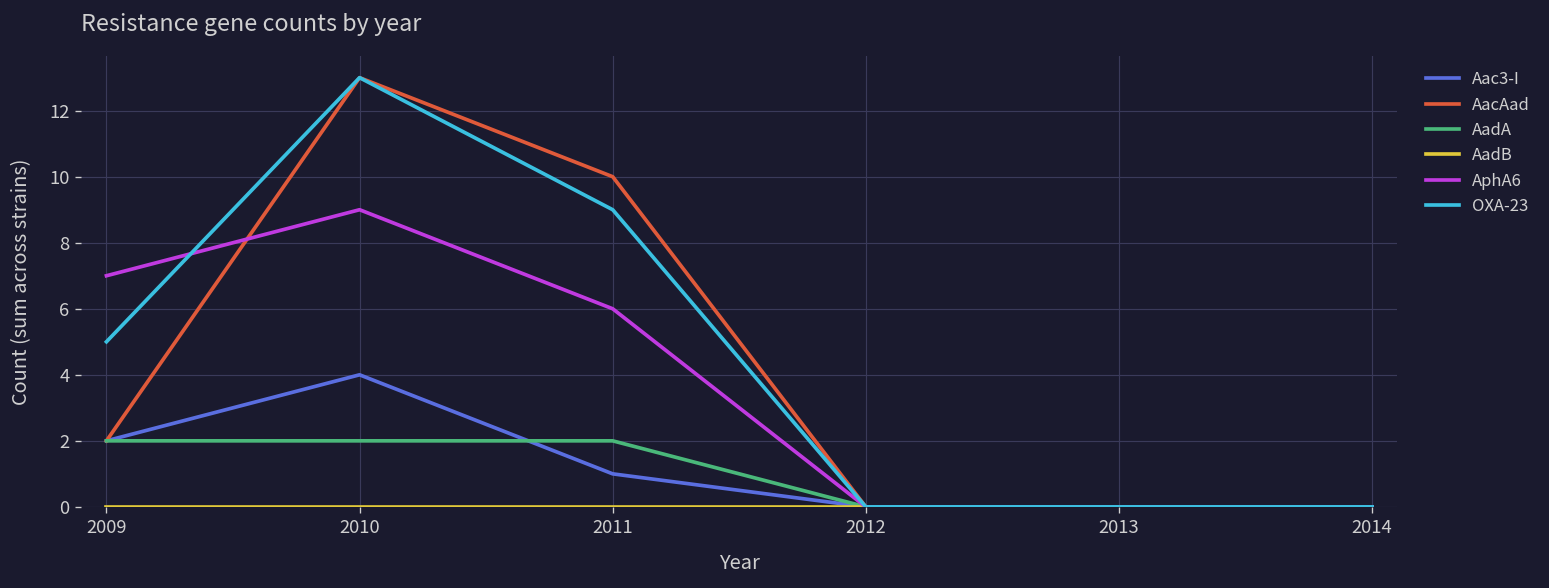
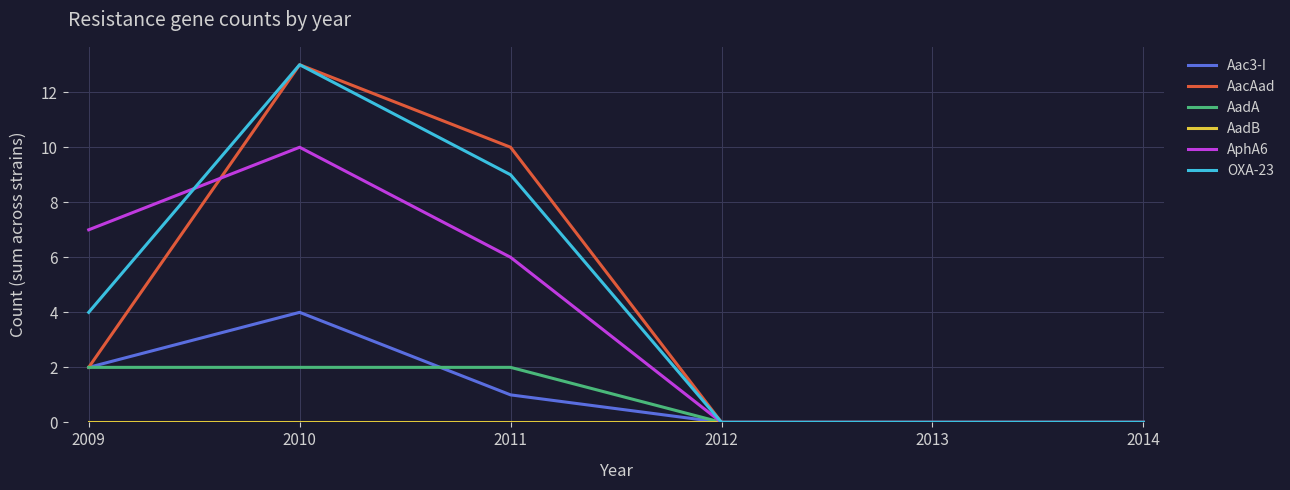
  {
    "Aac3-I": {
      "2010": 4,
      "2011": 1
    },
    "AacAad": {
      "2011": 10
    },
    "AadA": {
      "2010": 2,
      "2011": 2
    },
    "AadB": {
      "2009": 0,
      "2010": 0,
      "2011": 0
    },
    "AphA6": {
      "2009": 7,
-     "2010": 9,
+     "2010": 10,
      "2011": 6
    },
    "OXA-23": {
-     "2009": 5,
+     "2009": 4,
      "2011": 9
    }
  }
